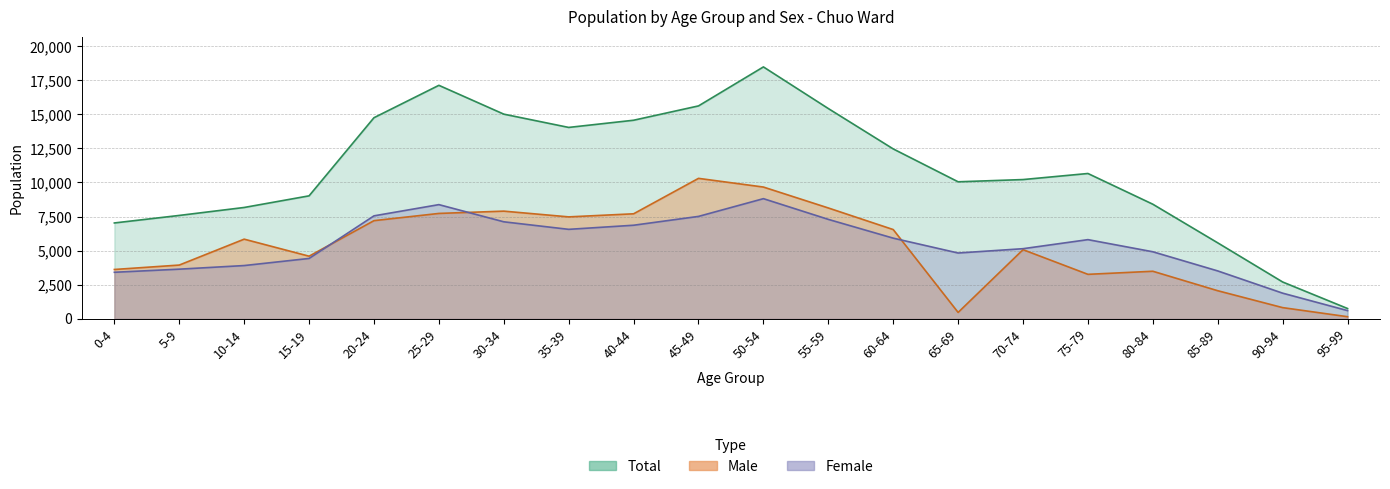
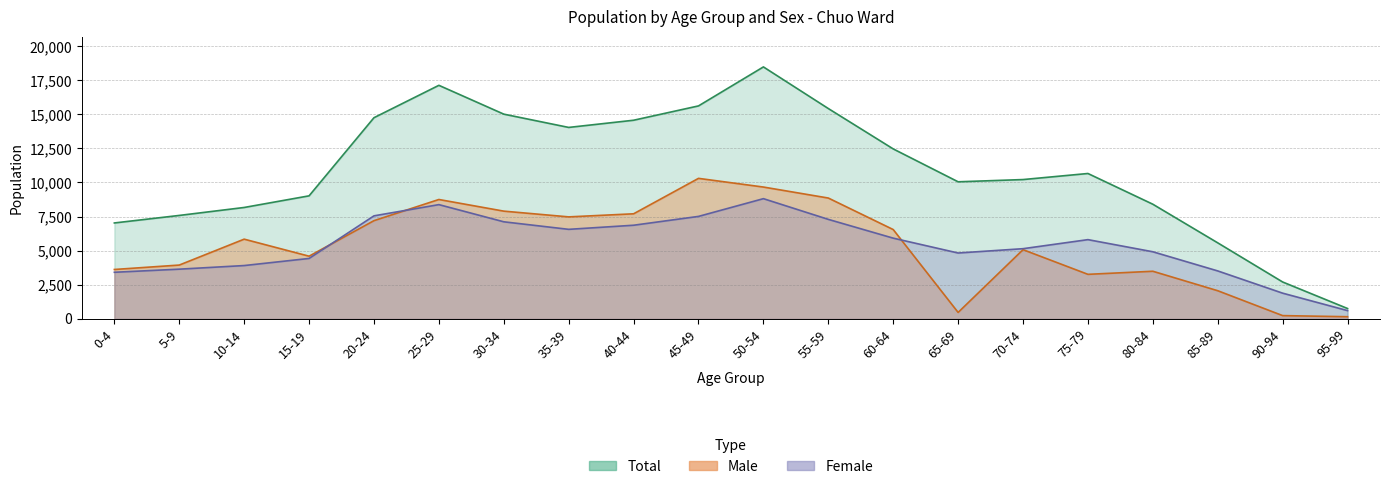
  {
    "Male": {
      "0-4": "3,600",
      "5-9": "3,900",
      "10-14": "5,800",
      "20-24": "7,200",
-     "25-29": "7,700",
+     "25-29": "8,800",
      "30-34": "7,900",
      "35-39": "7,500",
      "40-44": "7,700",
      "45-49": "10,300",
      "50-54": "9,700",
-     "55-59": "8,100",
+     "55-59": "8,900",
      "60-64": "6,500",
      "65-69": "500",
      "75-79": "3,300",
      "80-84": "3,500",
      "85-89": "2,100",
-     "90-94": "800",
+     "90-94": "200",
      "95-99": "200"
    }
  }
